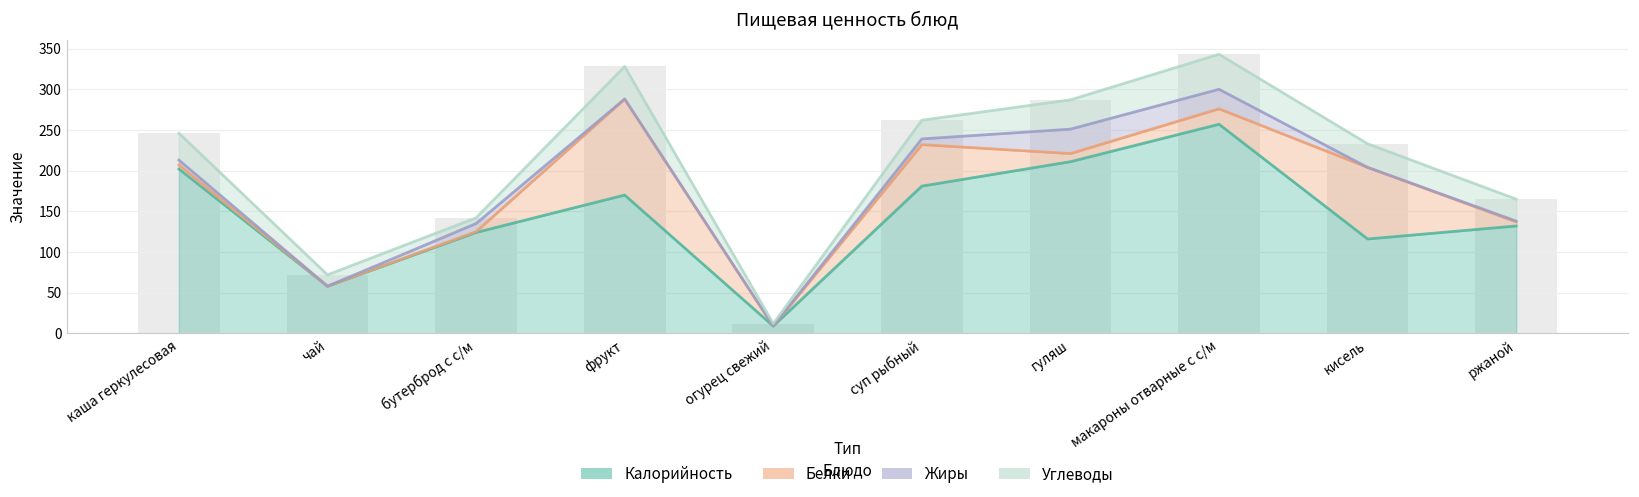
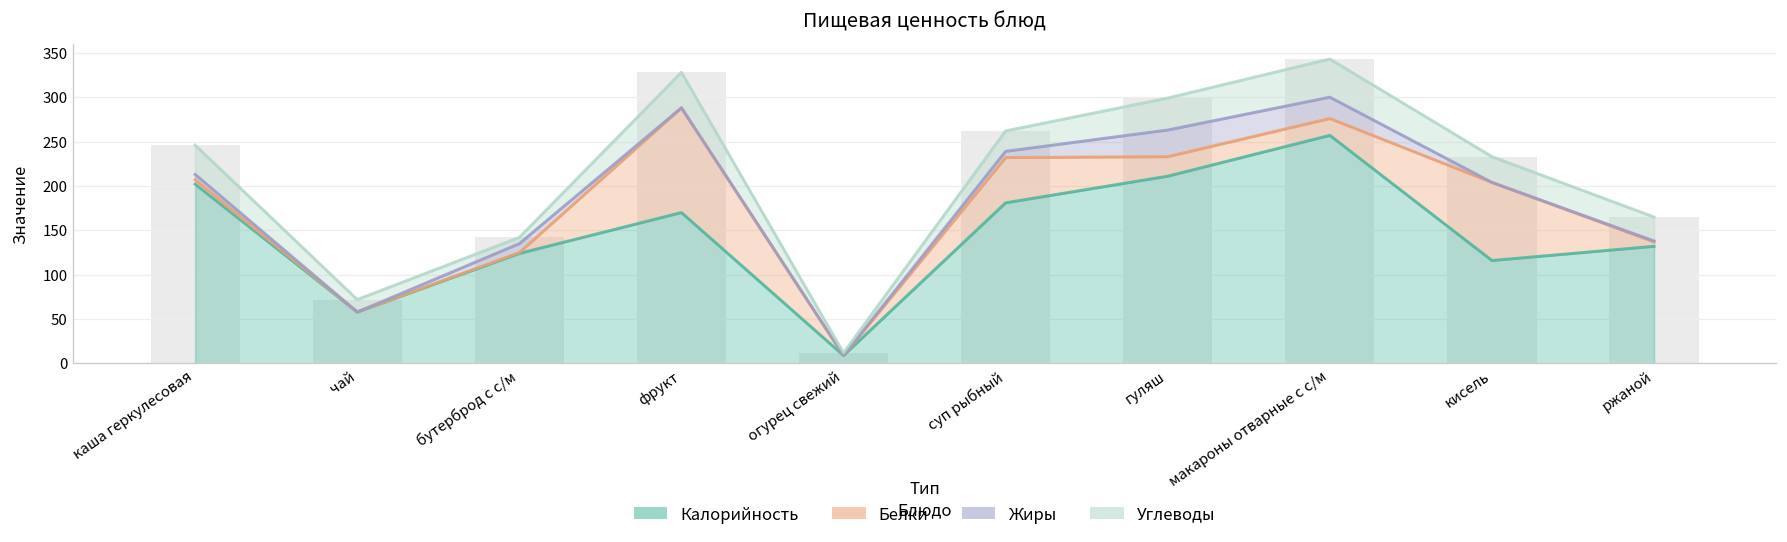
  {
    "Белки": {
      "каша геркулесовая": 10,
      "суп рыбный": 50,
-     "гуляш": 10,
+     "гуляш": 20,
      "макароны отварные с с/м": 20
    }
  }
